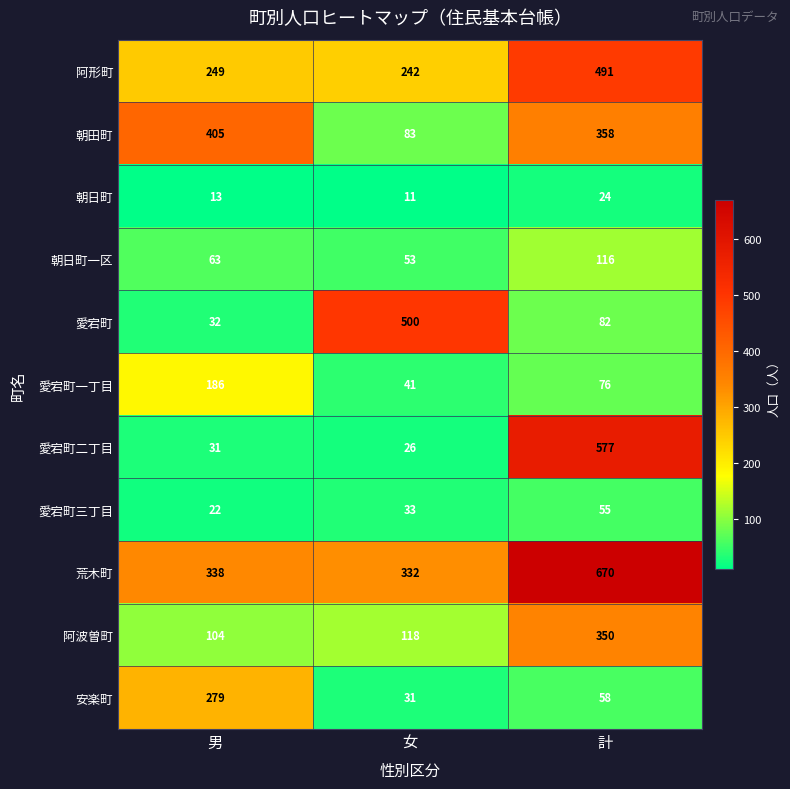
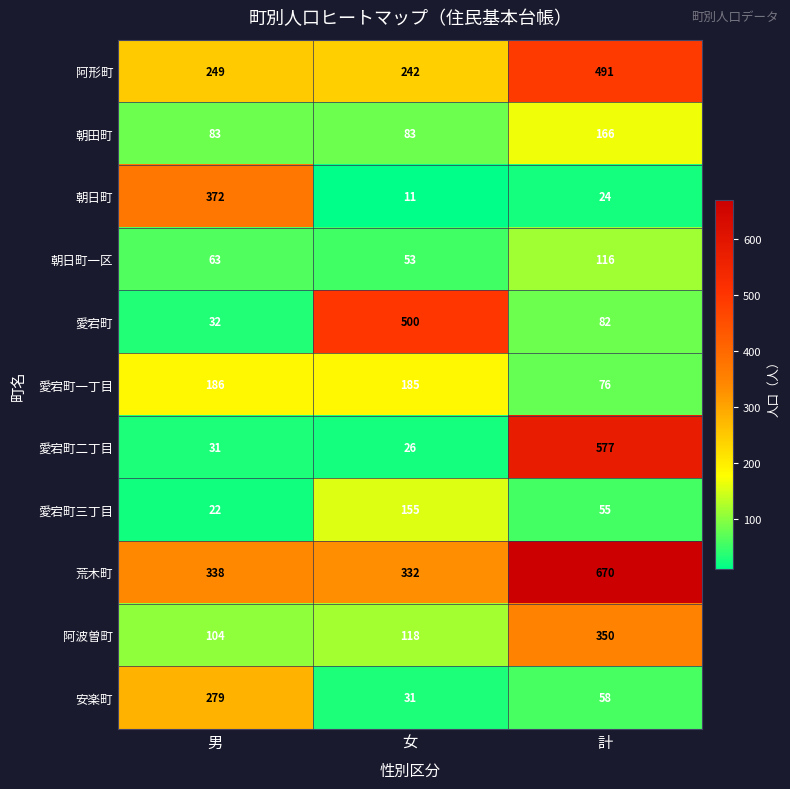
  {
    "阿形町": {
      "男": 249,
      "女": 242,
      "計": 491
    },
    "朝田町": {
-     "男": 405,
+     "男": 83,
      "女": 83,
-     "計": 358
+     "計": 166
    },
    "朝日町": {
-     "男": 13,
+     "男": 372,
      "女": 11,
      "計": 24
    },
    "朝日町一区": {
      "男": 63,
      "女": 53,
      "計": 116
    },
    "愛宕町": {
      "男": 32,
      "女": 500,
      "計": 82
    },
    "愛宕町一丁目": {
      "男": 186,
-     "女": 41,
+     "女": 185,
      "計": 76
    },
    "愛宕町二丁目": {
      "男": 31,
      "女": 26,
      "計": 577
    },
    "愛宕町三丁目": {
      "男": 22,
-     "女": 33,
+     "女": 155,
      "計": 55
    },
    "荒木町": {
      "男": 338,
      "女": 332,
      "計": 670
    },
    "阿波曽町": {
      "男": 104,
      "女": 118,
      "計": 350
    },
    "安楽町": {
      "男": 279,
      "女": 31,
      "計": 58
    }
  }
